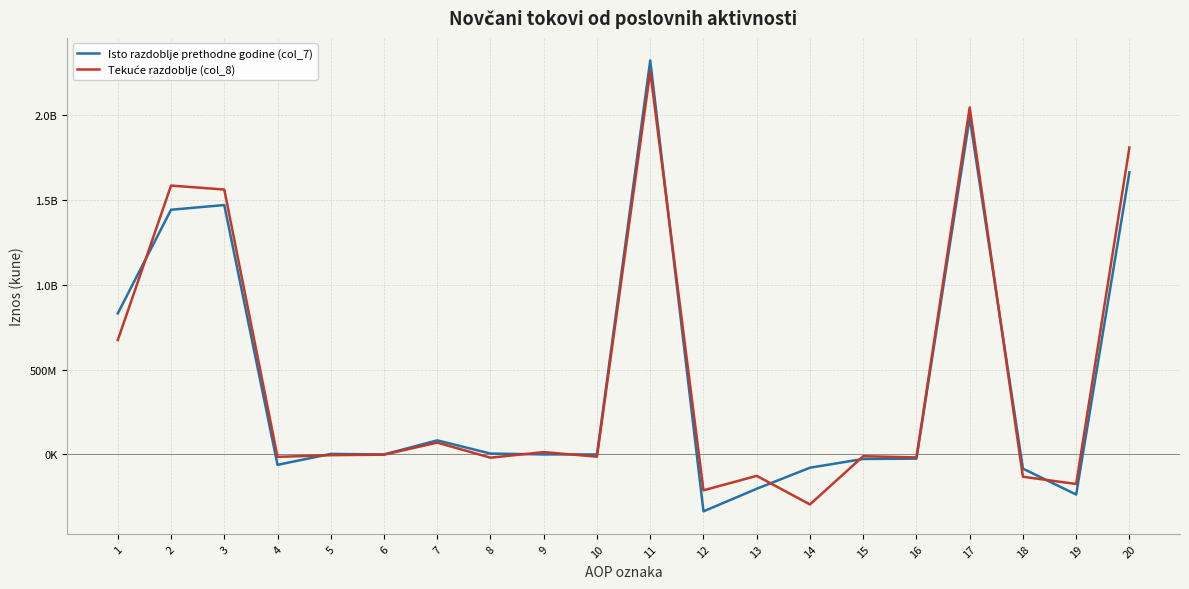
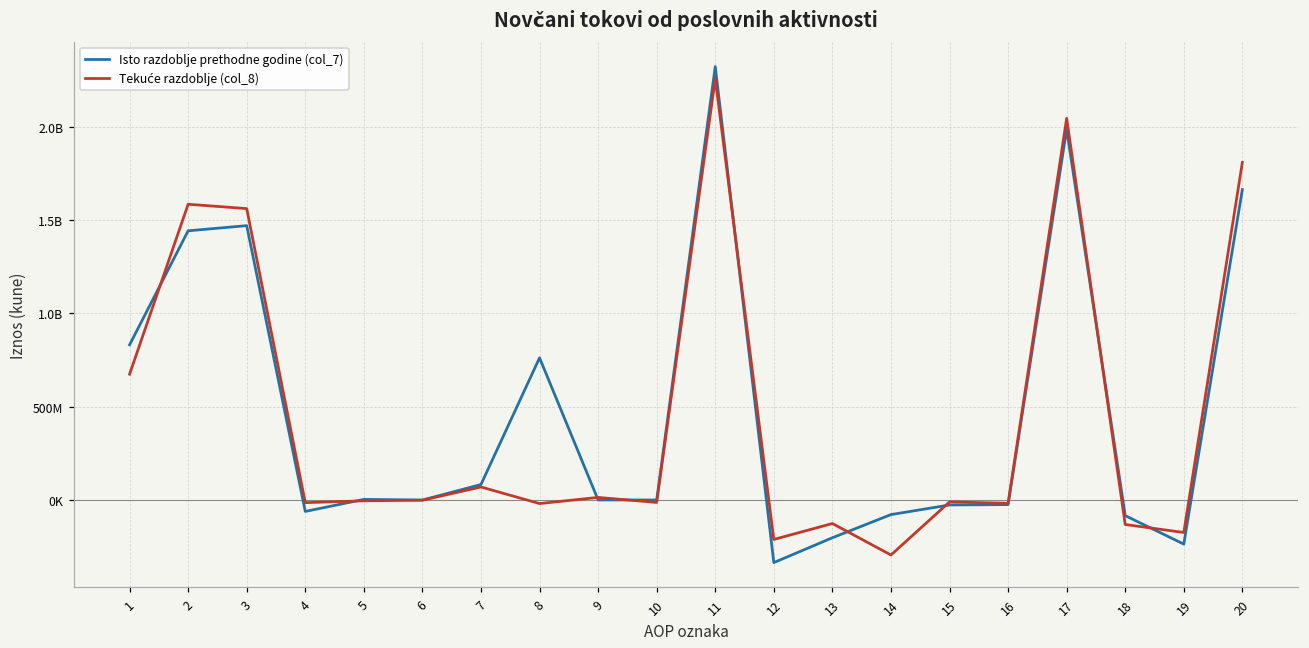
  {
    "Isto razdoblje prethodne godine (col_7)": {
      "1": 830000000,
      "2": 1440000000,
      "3": 1470000000,
      "4": -60000000,
-     "8": 0,
+     "8": 760000000,
      "11": 2320000000,
      "12": -340000000,
      "13": -200000000,
      "14": -80000000,
      "15": -30000000,
      "17": 1990000000,
      "18": -90000000,
      "19": -240000000,
      "20": 1660000000
    },
    "Tekuće razdoblje (col_8)": {
      "1": 670000000,
      "2": 1590000000,
      "3": 1560000000,
      "4": -20000000,
      "8": -20000000,
      "11": 2260000000,
      "12": -210000000,
      "13": -130000000,
      "14": -300000000,
      "15": -10000000,
      "17": 2050000000,
      "18": -130000000,
      "19": -180000000,
      "20": 1810000000
    }
  }
